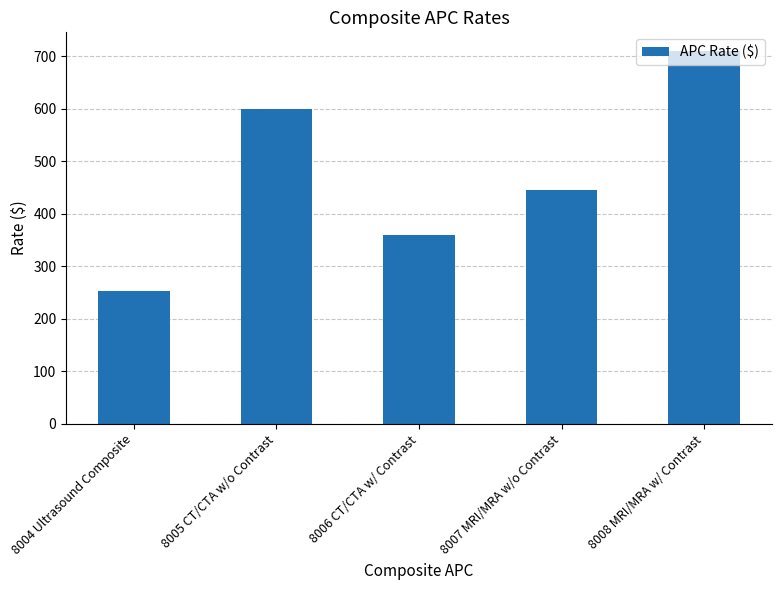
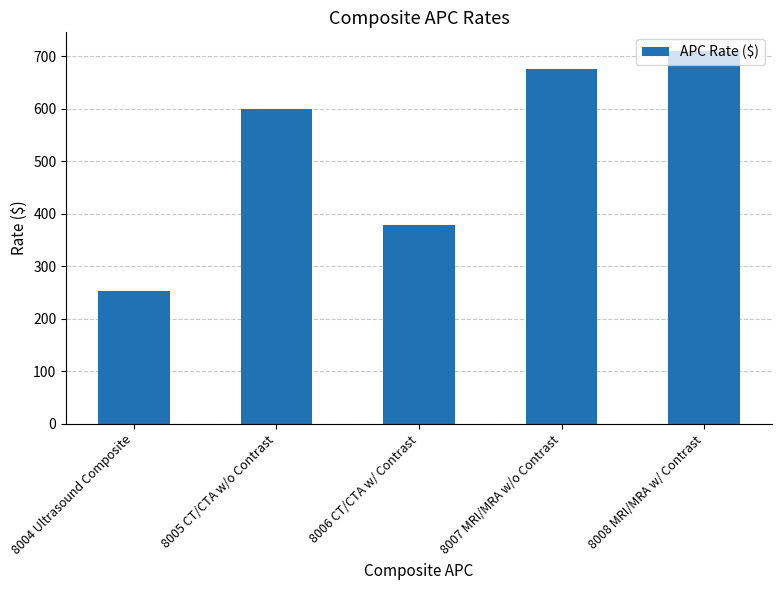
  {
    "8004 Ultrasound Composite": 250,
    "8005 CT/CTA w/o Contrast": 600,
-   "8006 CT/CTA w/ Contrast": 360,
-   "8007 MRI/MRA w/o Contrast": 450
+   "8006 CT/CTA w/ Contrast": 380,
+   "8007 MRI/MRA w/o Contrast": 670
  }
